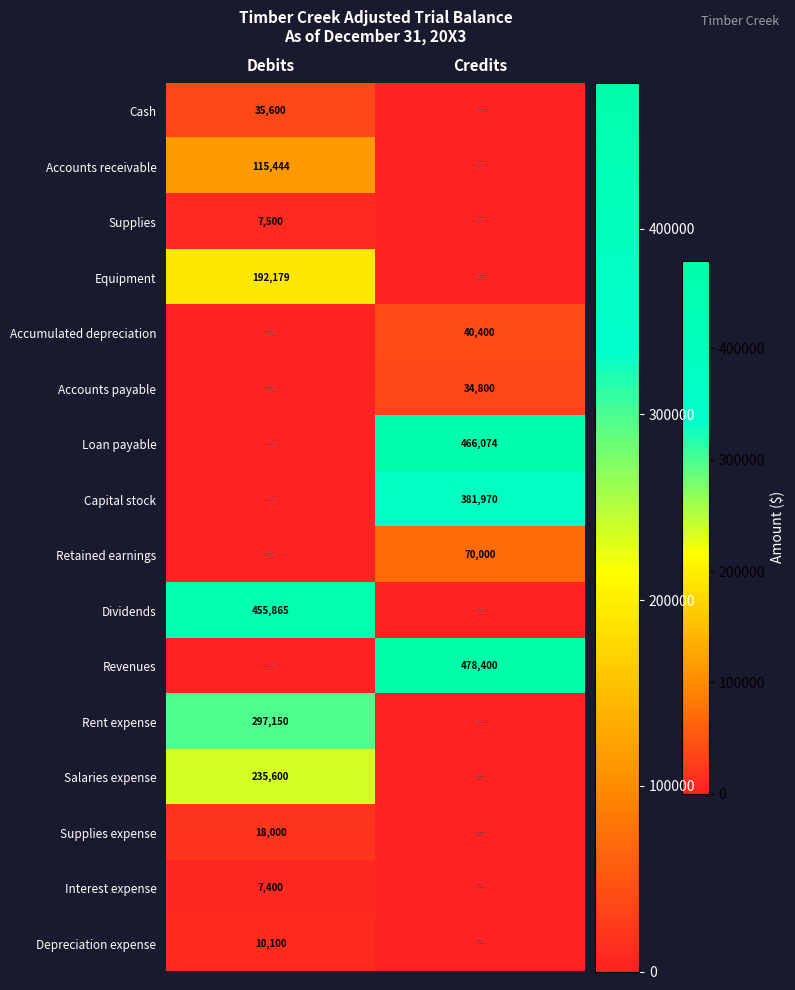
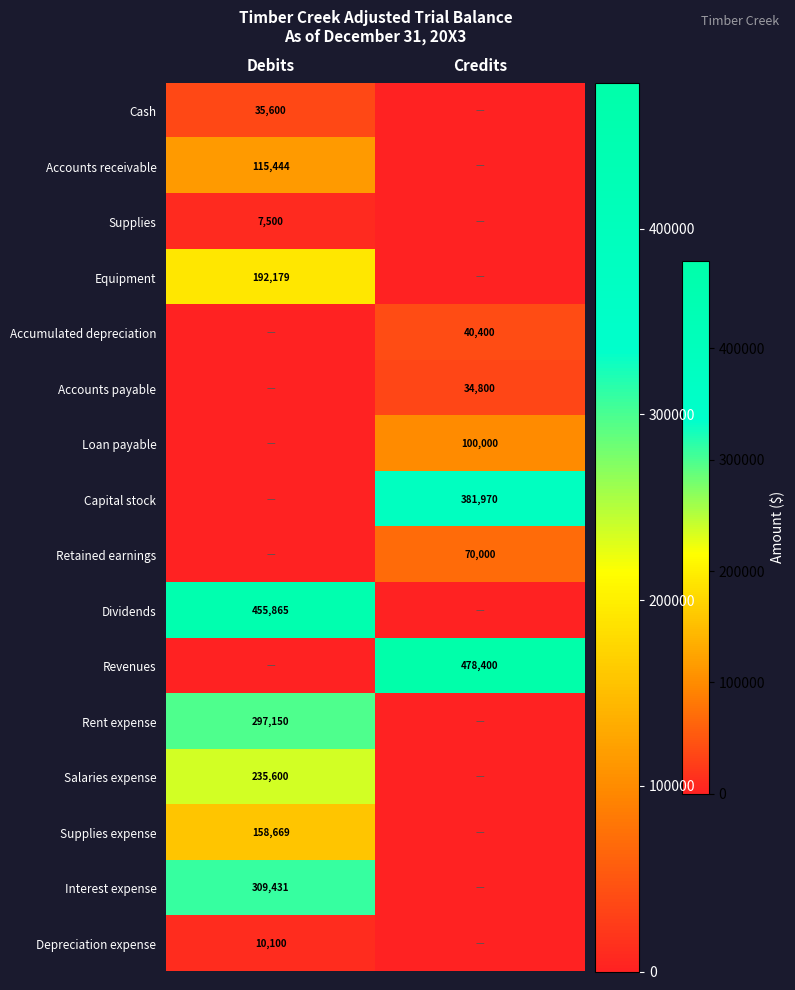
  {
    "Cash": {
      "Debits": "35,600"
    },
    "Accounts receivable": {
      "Debits": "115,444"
    },
    "Supplies": {
      "Debits": "7,500"
    },
    "Equipment": {
      "Debits": "192,179"
    },
    "Accumulated depreciation": {
      "Credits": "40,400"
    },
    "Accounts payable": {
      "Credits": "34,800"
    },
    "Loan payable": {
-     "Credits": "466,074"
+     "Credits": "100,000"
    },
    "Capital stock": {
      "Credits": "381,970"
    },
    "Retained earnings": {
      "Credits": "70,000"
    },
    "Dividends": {
      "Debits": "455,865"
    },
    "Revenues": {
      "Credits": "478,400"
    },
    "Rent expense": {
      "Debits": "297,150"
    },
    "Salaries expense": {
      "Debits": "235,600"
    },
    "Supplies expense": {
-     "Debits": "18,000"
+     "Debits": "158,669"
    },
    "Interest expense": {
-     "Debits": "7,400"
+     "Debits": "309,431"
    },
    "Depreciation expense": {
      "Debits": "10,100"
    }
  }
